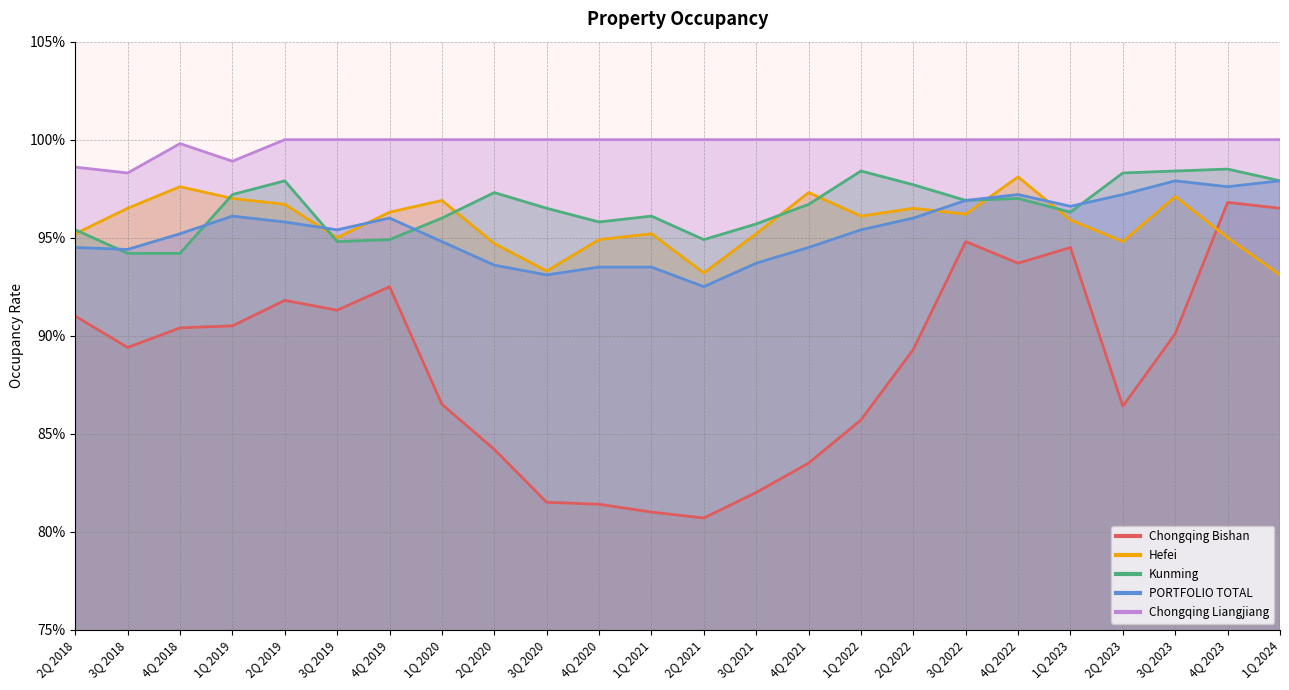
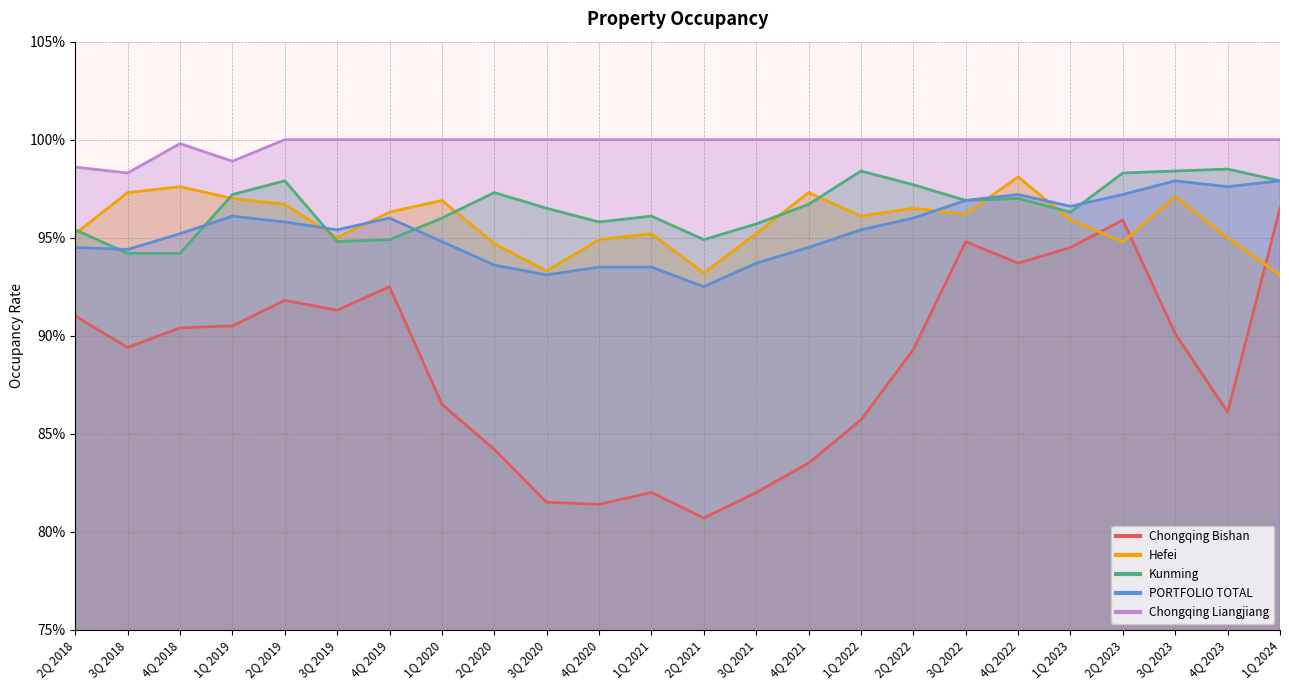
  {
    "Chongqing Bishan": {
      "2Q 2018": "91.0%",
      "3Q 2018": "89.4%",
      "4Q 2018": "90.4%",
      "1Q 2019": "90.5%",
      "2Q 2019": "91.8%",
      "3Q 2019": "91.3%",
      "4Q 2019": "92.5%",
      "1Q 2020": "86.5%",
      "2Q 2020": "84.2%",
      "3Q 2020": "81.5%",
      "4Q 2020": "81.4%",
-     "1Q 2021": "81.0%",
+     "1Q 2021": "82.0%",
      "2Q 2021": "80.7%",
      "3Q 2021": "82.0%",
      "4Q 2021": "83.5%",
      "1Q 2022": "85.7%",
      "2Q 2022": "89.3%",
      "3Q 2022": "94.8%",
      "4Q 2022": "93.7%",
      "1Q 2023": "94.5%",
-     "2Q 2023": "86.4%",
+     "2Q 2023": "95.9%",
      "3Q 2023": "90.1%",
-     "4Q 2023": "96.8%",
+     "4Q 2023": "86.1%",
      "1Q 2024": "96.5%"
    },
    "Hefei": {
      "2Q 2018": "95.2%",
-     "3Q 2018": "96.5%",
+     "3Q 2018": "97.3%",
      "4Q 2018": "97.6%",
      "1Q 2019": "97.0%",
      "2Q 2019": "96.7%",
      "3Q 2019": "95.0%",
      "4Q 2019": "96.3%",
      "1Q 2020": "96.9%",
      "2Q 2020": "94.7%",
      "3Q 2020": "93.3%",
      "4Q 2020": "94.9%",
      "1Q 2021": "95.2%",
      "2Q 2021": "93.2%",
      "3Q 2021": "95.2%",
      "4Q 2021": "97.3%",
      "1Q 2022": "96.1%",
      "2Q 2022": "96.5%",
      "3Q 2022": "96.2%",
      "4Q 2022": "98.1%",
      "1Q 2023": "95.9%",
      "2Q 2023": "94.8%",
      "3Q 2023": "97.1%",
      "4Q 2023": "95.0%",
      "1Q 2024": "93.1%"
    }
  }
